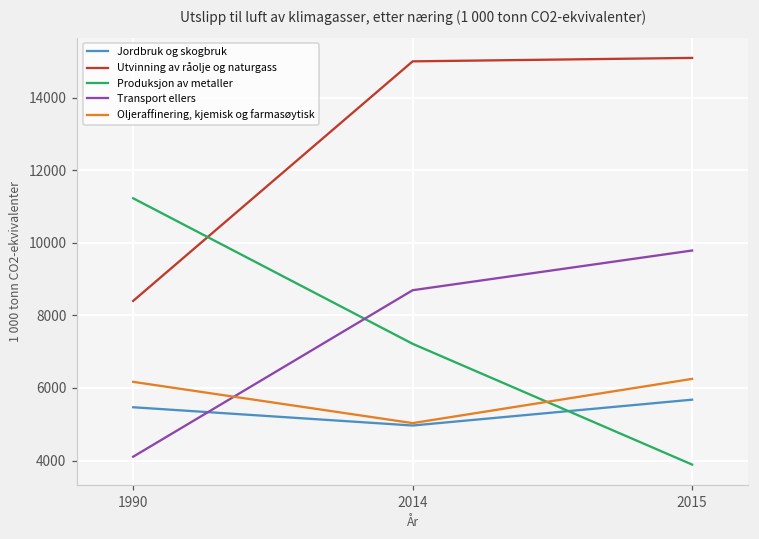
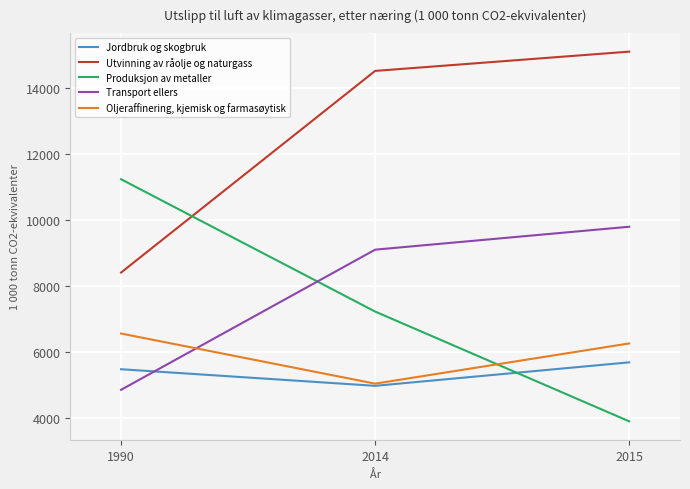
  {
    "Jordbruk og skogbruk": {
      "1990": 5500,
      "2015": 5700
    },
    "Utvinning av råolje og naturgass": {
      "1990": 8400,
-     "2014": 15000,
+     "2014": 14500,
      "2015": 15100
    },
    "Produksjon av metaller": {
      "1990": 11200,
      "2014": 7200,
      "2015": 3900
    },
    "Transport ellers": {
-     "1990": 4100,
-     "2014": 8700,
+     "1990": 4800,
+     "2014": 9100,
      "2015": 9800
    },
    "Oljeraffinering, kjemisk og farmasøytisk": {
-     "1990": 6200,
+     "1990": 6600,
      "2015": 6300
    }
  }
